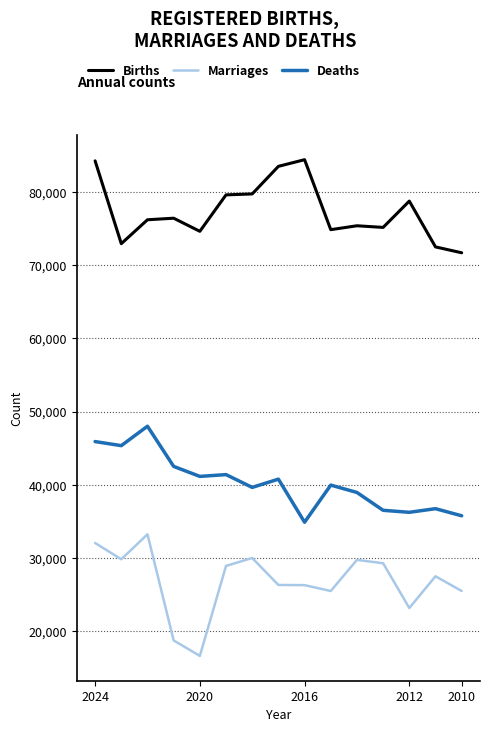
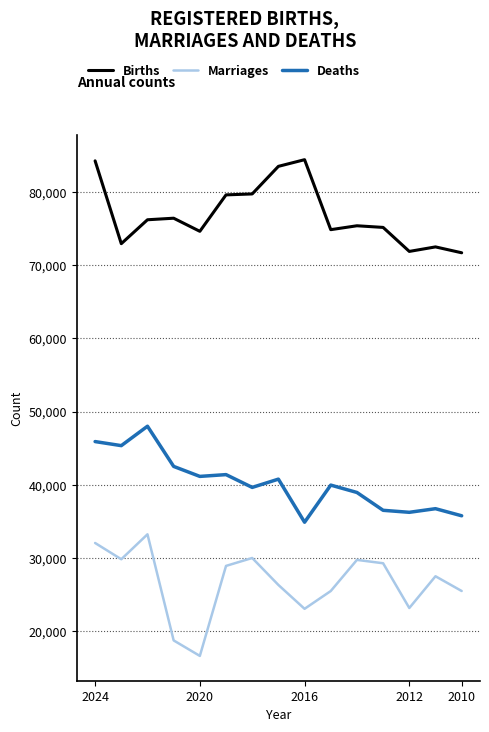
  {
    "Births": {
      "2024": "84,000",
      "2020": "75,000",
      "2016": "84,000",
-     "2012": "79,000",
+     "2012": "72,000",
      "2010": "72,000"
    },
    "Marriages": {
      "2024": "32,000",
      "2020": "17,000",
-     "2016": "26,000",
+     "2016": "23,000",
      "2012": "23,000",
      "2010": "25,000"
    },
    "Deaths": {
      "2024": "46,000",
      "2020": "41,000",
      "2016": "35,000",
      "2012": "36,000",
      "2010": "36,000"
    }
  }
